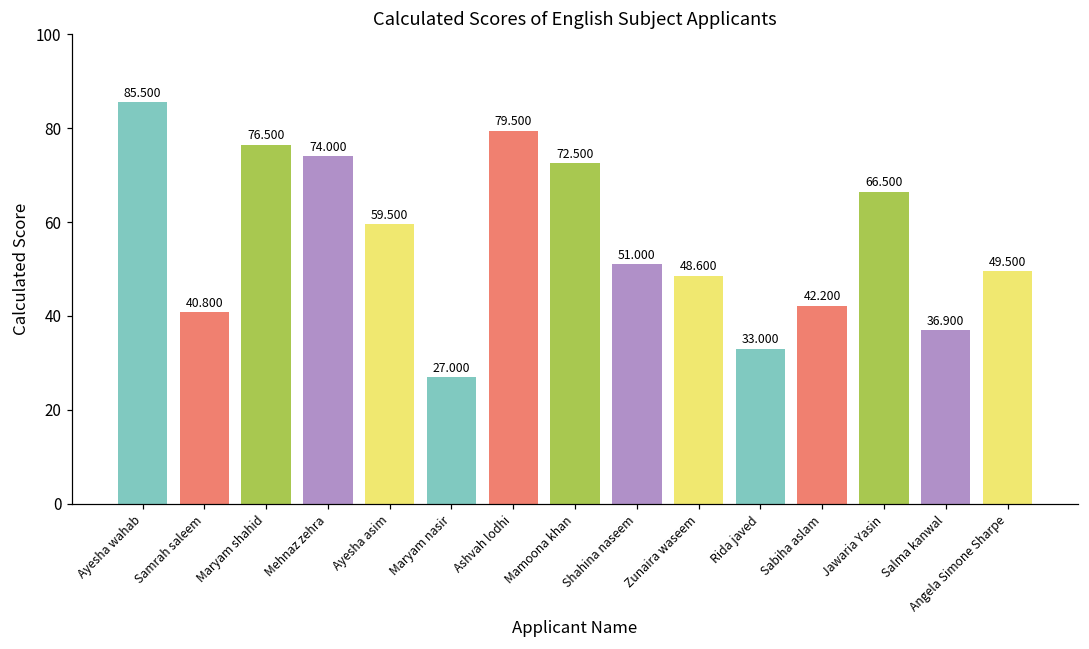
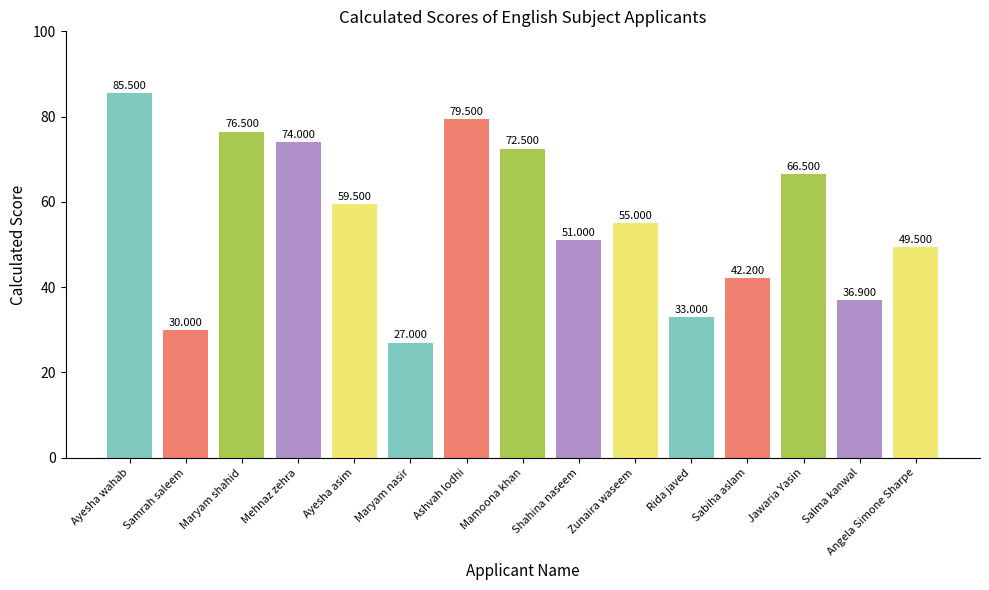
  {
    "Ayesha wahab": 85.500,
-   "Samrah saleem": 40.800,
+   "Samrah saleem": 30.000,
    "Maryam shahid": 76.500,
    "Mehnaz zehra": 74.000,
    "Ayesha asim": 59.500,
    "Maryam nasir": 27.000,
    "Ashvah lodhi": 79.500,
    "Mamoona khan": 72.500,
    "Shahina naseem": 51.000,
-   "Zunaira waseem": 48.600,
+   "Zunaira waseem": 55.000,
    "Rida javed": 33.000,
    "Sabiha aslam": 42.200,
    "Jawaria Yasin": 66.500,
    "Salma kanwal": 36.900,
    "Angela Simone Sharpe": 49.500
  }
